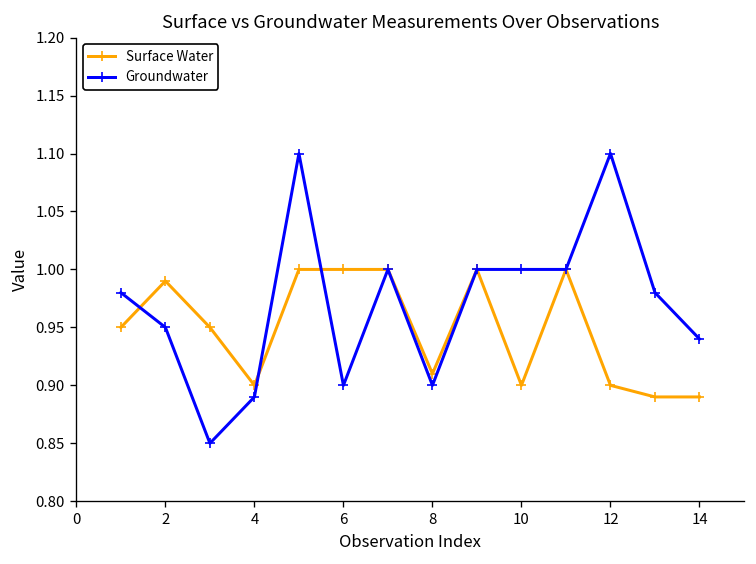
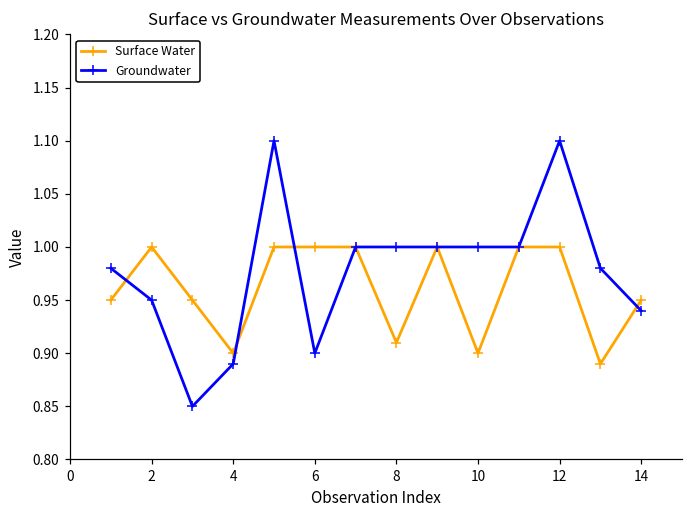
  {
    "Surface Water": {
-     "2": 0.99,
+     "2": 1.00,
      "4": 0.90,
      "6": 1.00,
      "8": 0.91,
      "10": 0.90,
-     "12": 0.9,
-     "14": 0.89
+     "12": 1.0,
+     "14": 0.95
    },
    "Groundwater": {
      "2": 0.95,
      "4": 0.89,
      "6": 0.9,
-     "8": 0.9,
+     "8": 1.0,
      "10": 1.0,
      "12": 1.1,
      "14": 0.94
    }
  }
